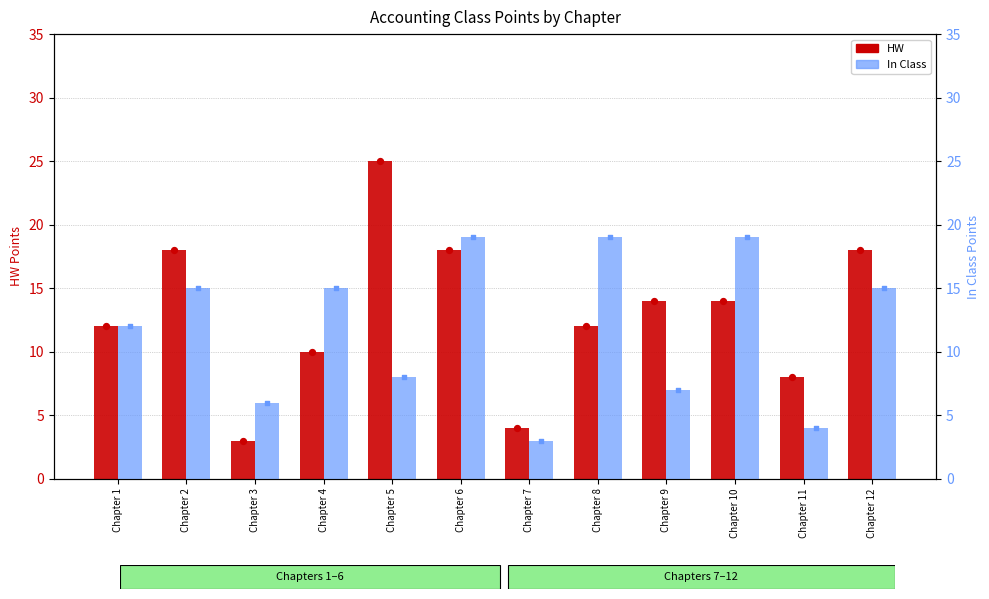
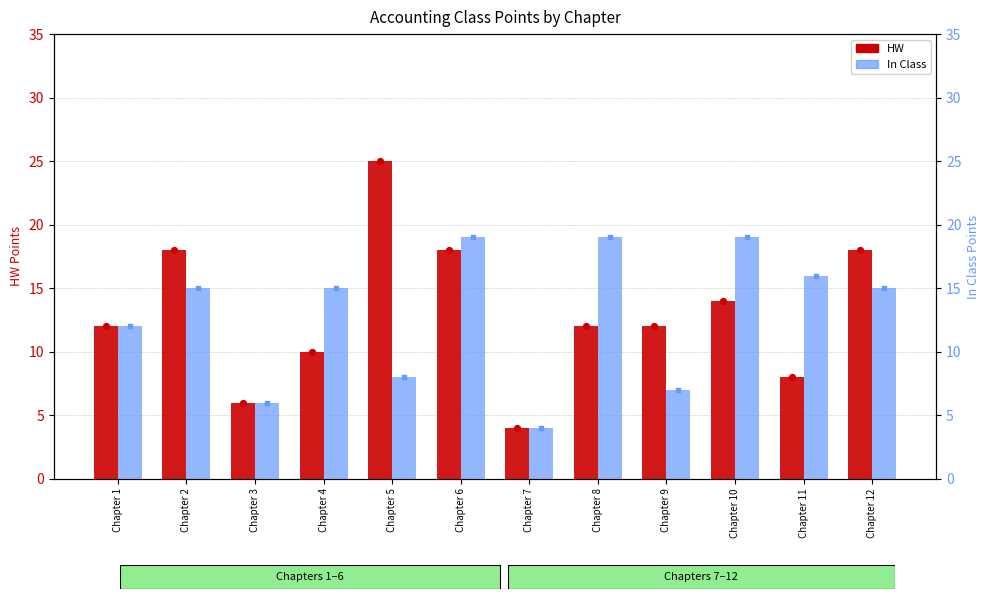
  {
    "HW": {
      "Chapter 1": 12,
      "Chapter 2": 18,
-     "Chapter 3": 3,
+     "Chapter 3": 6,
      "Chapter 4": 10,
      "Chapter 5": 25,
      "Chapter 6": 18,
      "Chapter 7": 4,
      "Chapter 8": 12,
-     "Chapter 9": 14,
+     "Chapter 9": 12,
      "Chapter 10": 14,
      "Chapter 11": 8,
      "Chapter 12": 18
    },
    "In Class": {
      "Chapter 1": 12,
      "Chapter 2": 15,
      "Chapter 3": 6,
      "Chapter 4": 15,
      "Chapter 5": 8,
      "Chapter 6": 19,
-     "Chapter 7": 3,
+     "Chapter 7": 4,
      "Chapter 8": 19,
      "Chapter 9": 7,
      "Chapter 10": 19,
-     "Chapter 11": 4,
+     "Chapter 11": 16,
      "Chapter 12": 15
    }
  }
